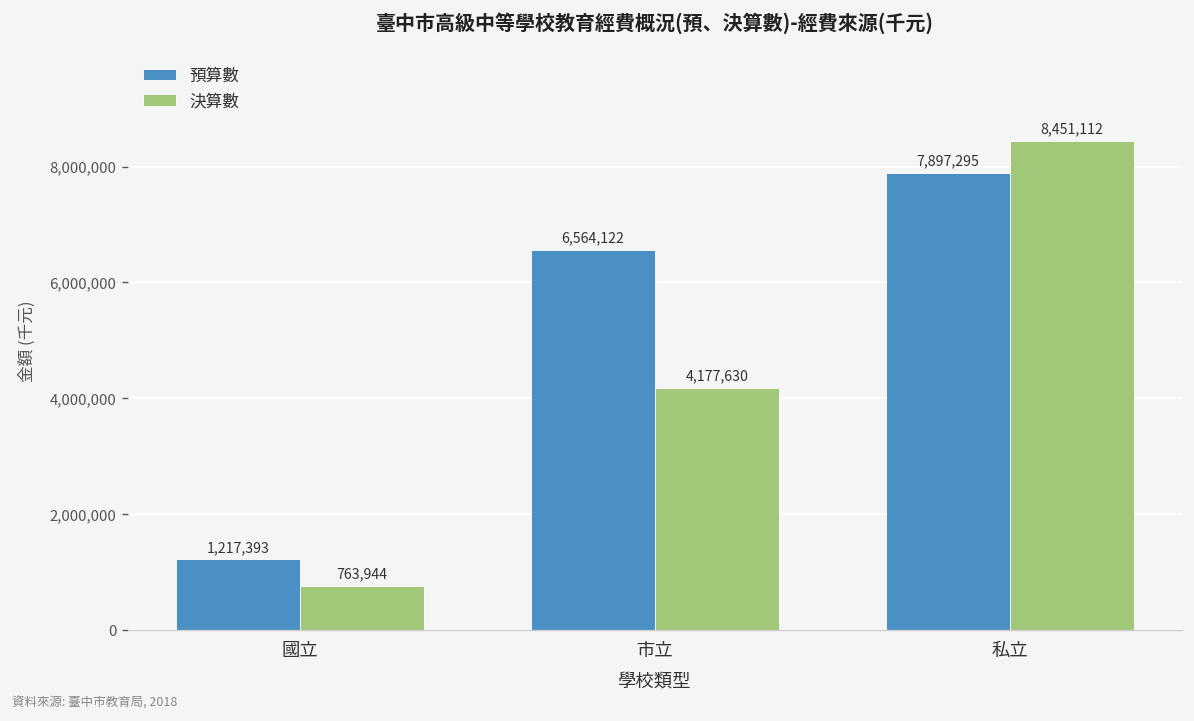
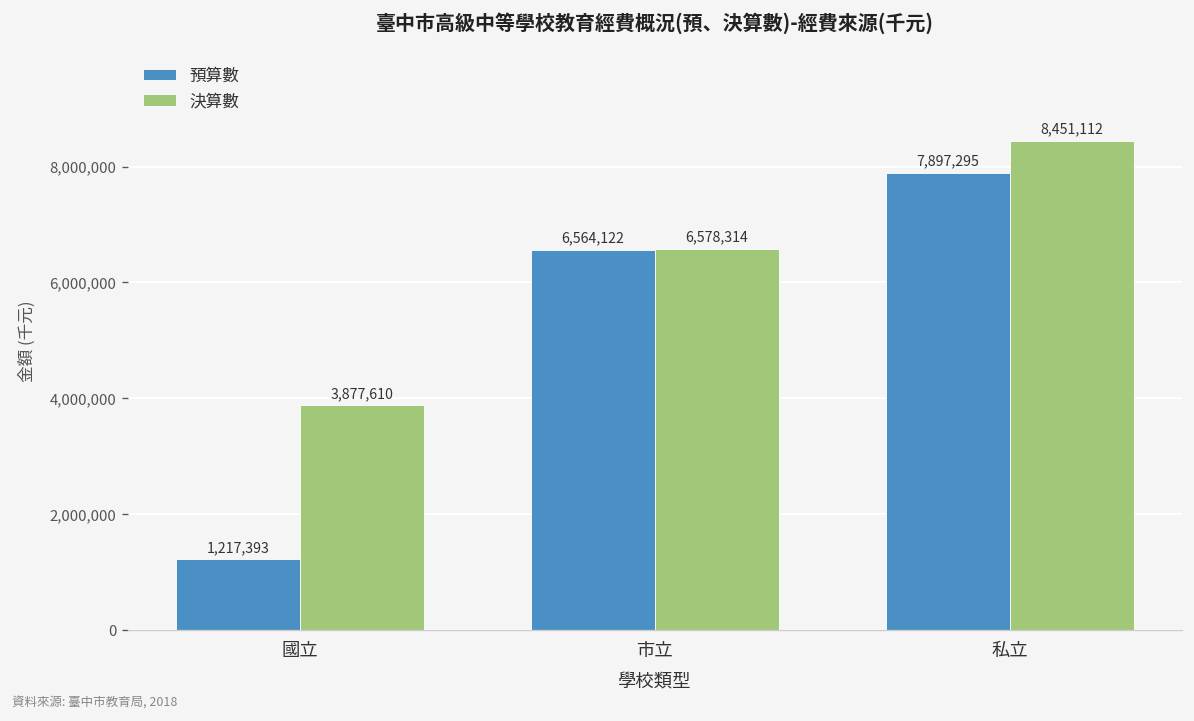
  {
    "預算數": {
      "國立": "1,217,393",
      "市立": "6,564,122",
      "私立": "7,897,295"
    },
    "決算數": {
-     "國立": "763,944",
-     "市立": "4,177,630",
+     "國立": "3,877,610",
+     "市立": "6,578,314",
      "私立": "8,451,112"
    }
  }
